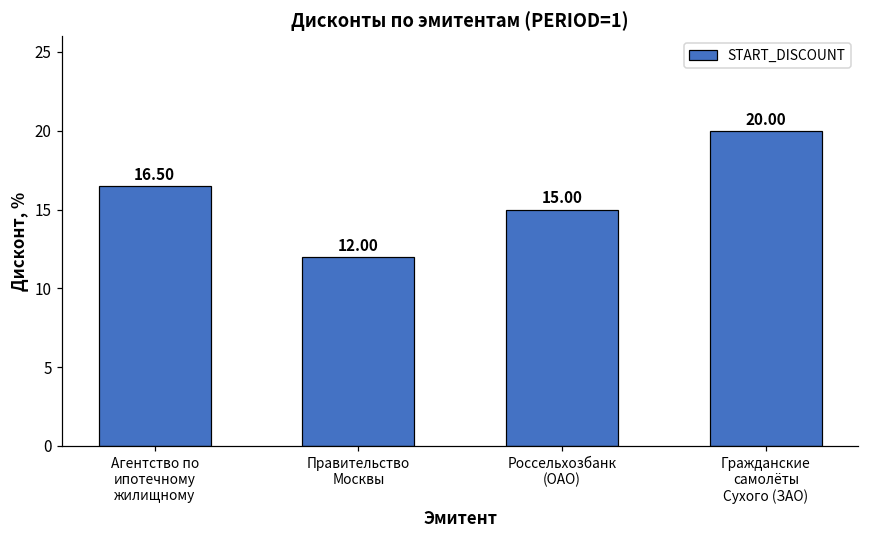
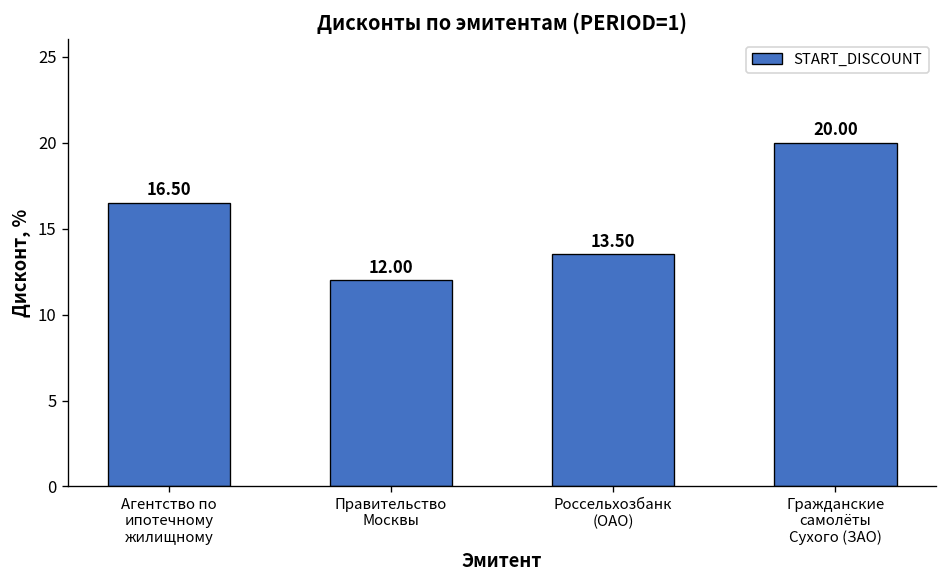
  {
    "Агентство по ипотечному жилищному": 16.50,
    "Правительство Москвы": 12.00,
-   "Россельхозбанк (ОАО)": 15.00,
+   "Россельхозбанк (ОАО)": 13.50,
    "Гражданские самолёты Сухого (ЗАО)": 20.00
  }
